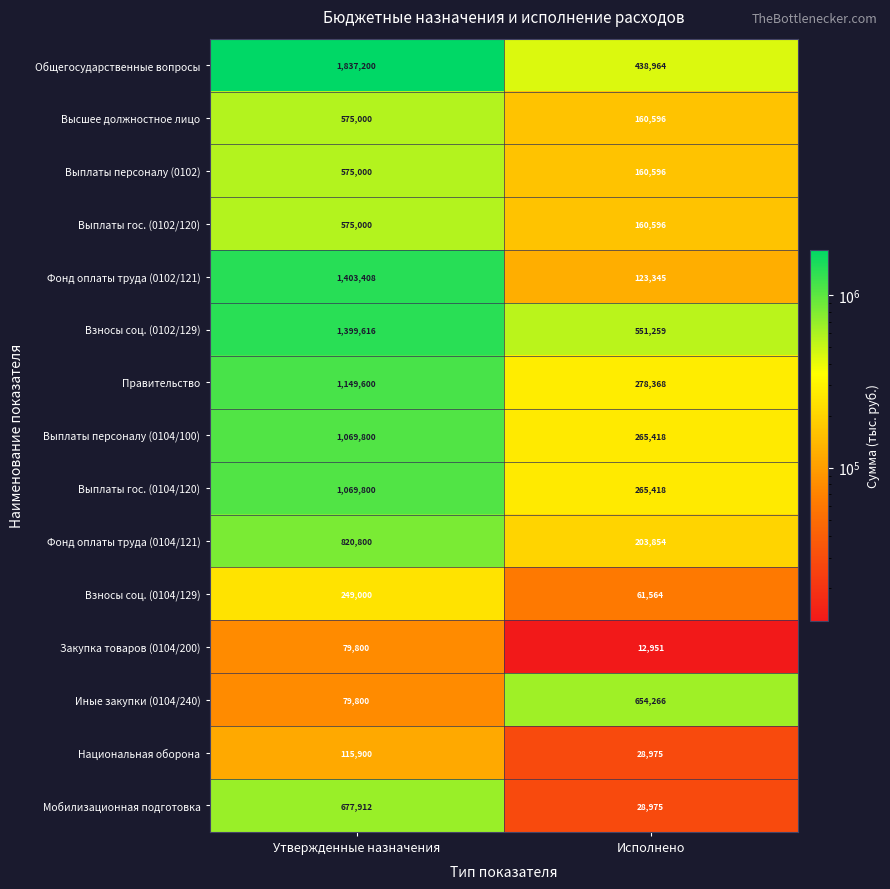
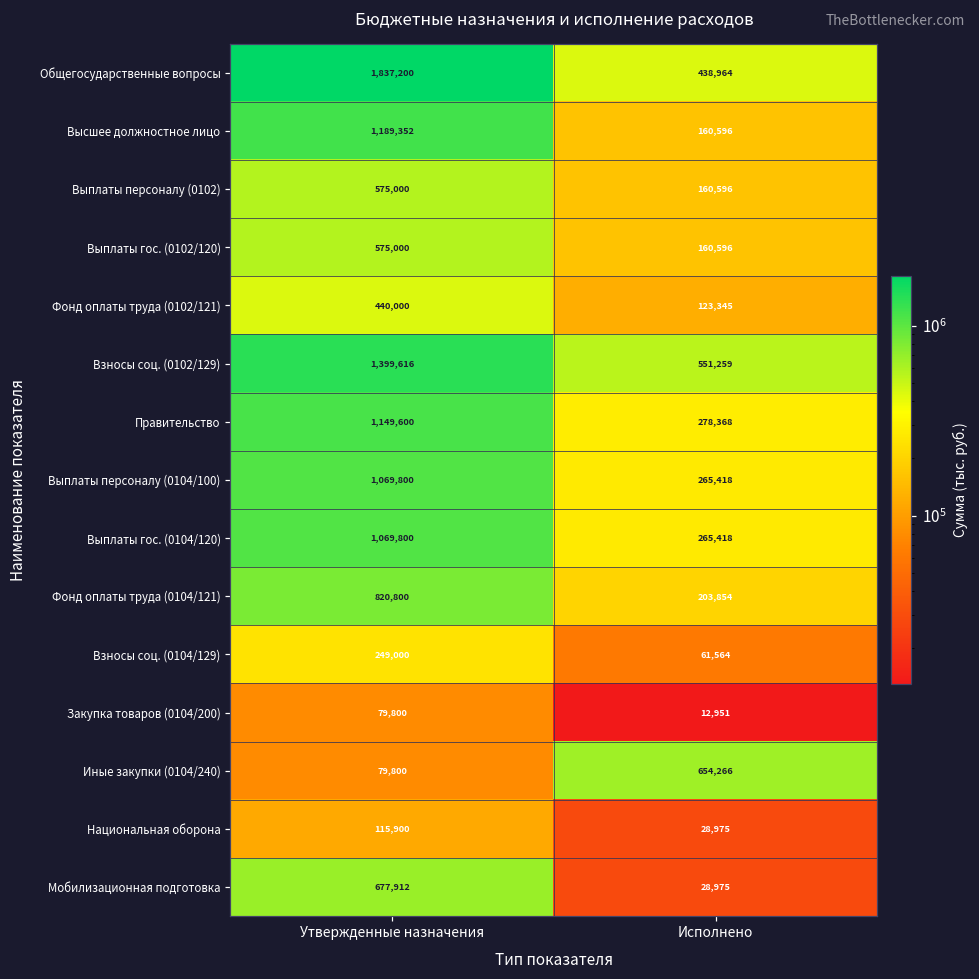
  {
    "Общегосударственные вопросы": {
      "Утвержденные назначения": "1,837,200",
      "Исполнено": "438,964"
    },
    "Высшее должностное лицо": {
-     "Утвержденные назначения": "575,000",
+     "Утвержденные назначения": "1,189,352",
      "Исполнено": "160,596"
    },
    "Выплаты персоналу (0102)": {
      "Утвержденные назначения": "575,000",
      "Исполнено": "160,596"
    },
    "Выплаты гос. (0102/120)": {
      "Утвержденные назначения": "575,000",
      "Исполнено": "160,596"
    },
    "Фонд оплаты труда (0102/121)": {
-     "Утвержденные назначения": "1,403,408",
+     "Утвержденные назначения": "440,000",
      "Исполнено": "123,345"
    },
    "Взносы соц. (0102/129)": {
      "Утвержденные назначения": "1,399,616",
      "Исполнено": "551,259"
    },
    "Правительство": {
      "Утвержденные назначения": "1,149,600",
      "Исполнено": "278,368"
    },
    "Выплаты персоналу (0104/100)": {
      "Утвержденные назначения": "1,069,800",
      "Исполнено": "265,418"
    },
    "Выплаты гос. (0104/120)": {
      "Утвержденные назначения": "1,069,800",
      "Исполнено": "265,418"
    },
    "Фонд оплаты труда (0104/121)": {
      "Утвержденные назначения": "820,800",
      "Исполнено": "203,854"
    },
    "Взносы соц. (0104/129)": {
      "Утвержденные назначения": "249,000",
      "Исполнено": "61,564"
    },
    "Закупка товаров (0104/200)": {
      "Утвержденные назначения": "79,800",
      "Исполнено": "12,951"
    },
    "Иные закупки (0104/240)": {
      "Утвержденные назначения": "79,800",
      "Исполнено": "654,266"
    },
    "Национальная оборона": {
      "Утвержденные назначения": "115,900",
      "Исполнено": "28,975"
    },
    "Мобилизационная подготовка": {
      "Утвержденные назначения": "677,912",
      "Исполнено": "28,975"
    }
  }
